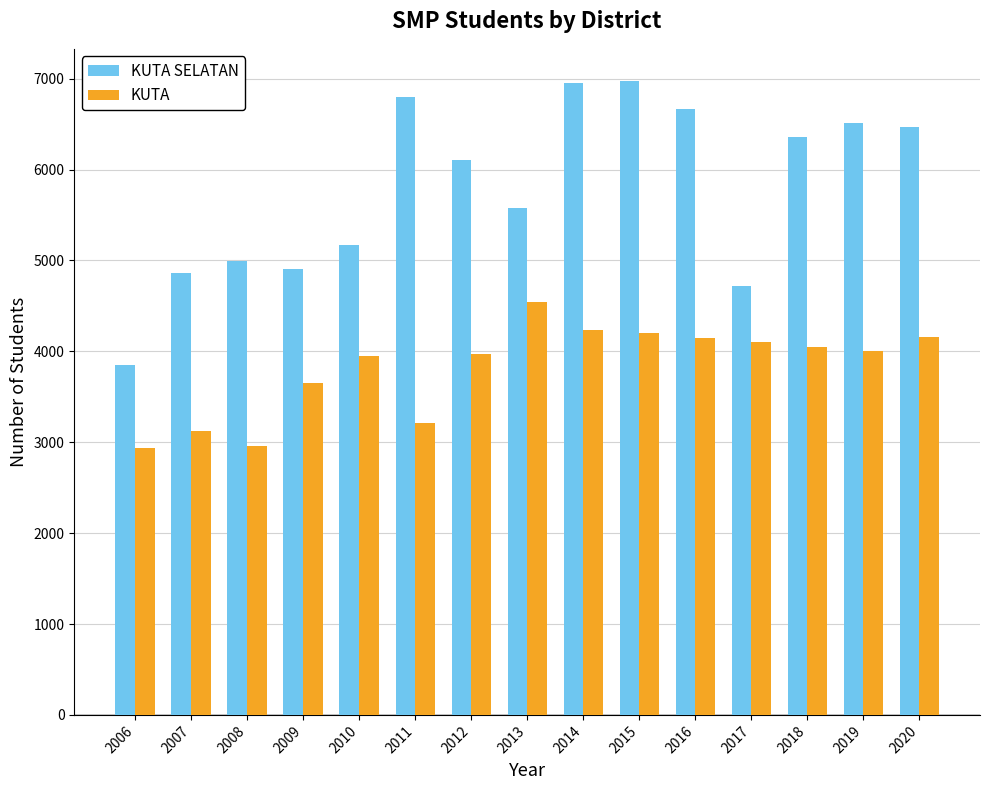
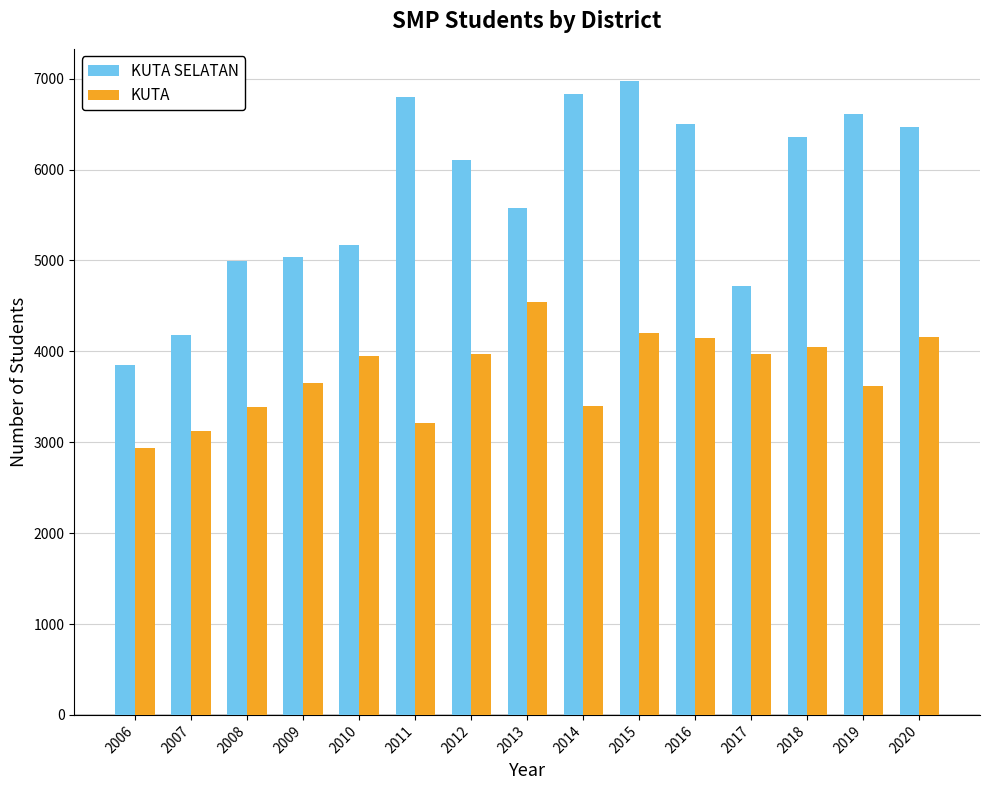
  {
    "KUTA SELATAN": {
      "2006": 3900,
-     "2007": 4900,
+     "2007": 4200,
      "2008": 5000,
-     "2009": 4900,
+     "2009": 5000,
      "2010": 5200,
      "2011": 6800,
      "2012": 6100,
      "2013": 5600,
-     "2014": 7000,
+     "2014": 6800,
      "2015": 7000,
-     "2016": 6700,
+     "2016": 6500,
      "2017": 4700,
      "2018": 6400,
-     "2019": 6500,
+     "2019": 6600,
      "2020": 6500
    },
    "KUTA": {
      "2006": 2900,
      "2007": 3100,
-     "2008": 3000,
+     "2008": 3400,
      "2009": 3600,
      "2010": 4000,
      "2011": 3200,
      "2012": 4000,
      "2013": 4500,
-     "2014": 4200,
+     "2014": 3400,
      "2015": 4200,
      "2016": 4200,
-     "2017": 4100,
+     "2017": 4000,
      "2018": 4100,
-     "2019": 4000,
+     "2019": 3600,
      "2020": 4200
    }
  }
